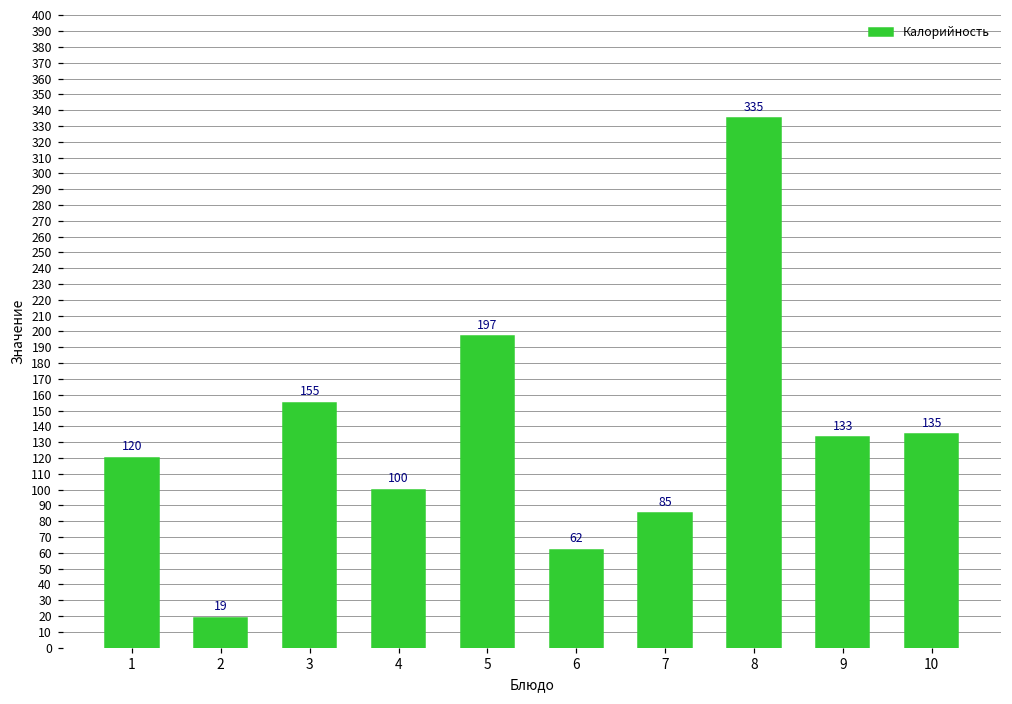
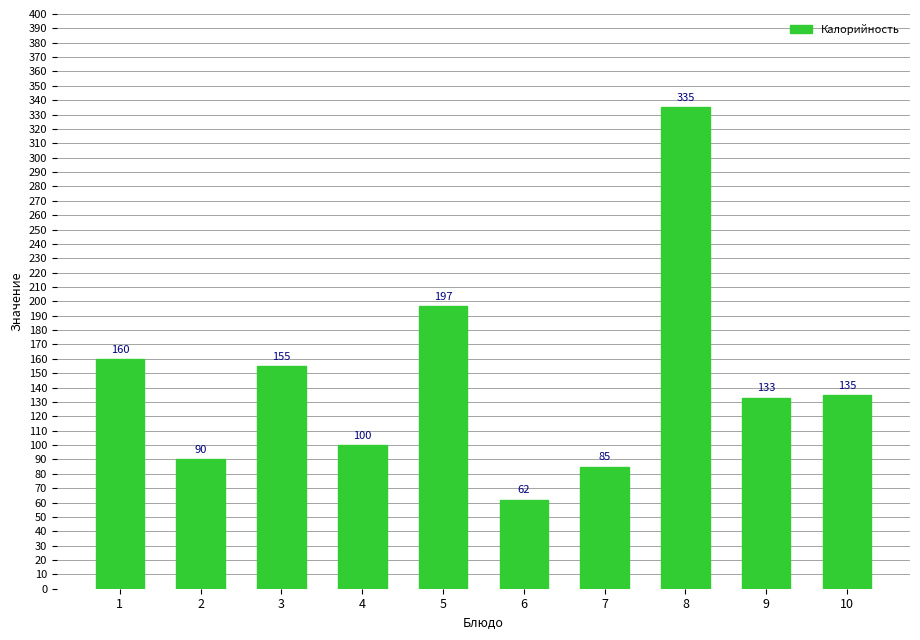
  {
-   "1": 120,
-   "2": 19,
+   "1": 160,
+   "2": 90,
    "3": 155,
    "4": 100,
    "5": 197,
    "6": 62,
    "7": 85,
    "8": 335,
    "9": 133,
    "10": 135
  }
